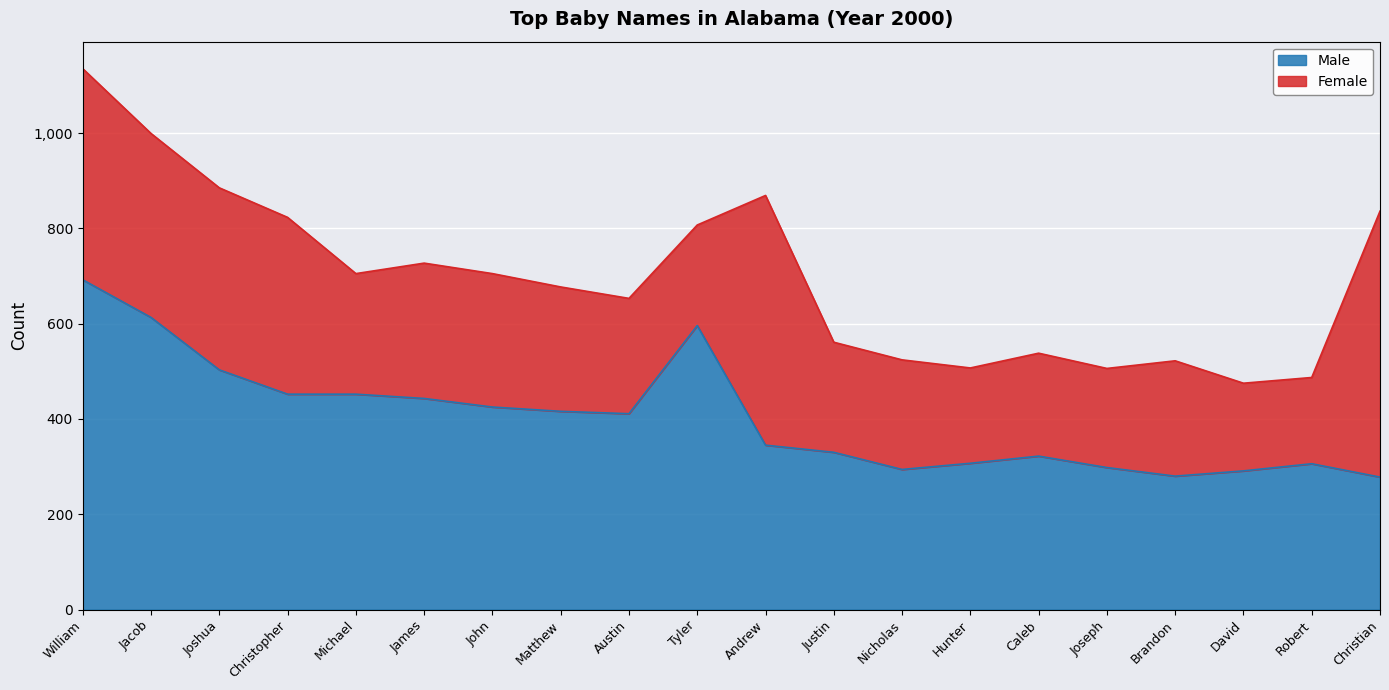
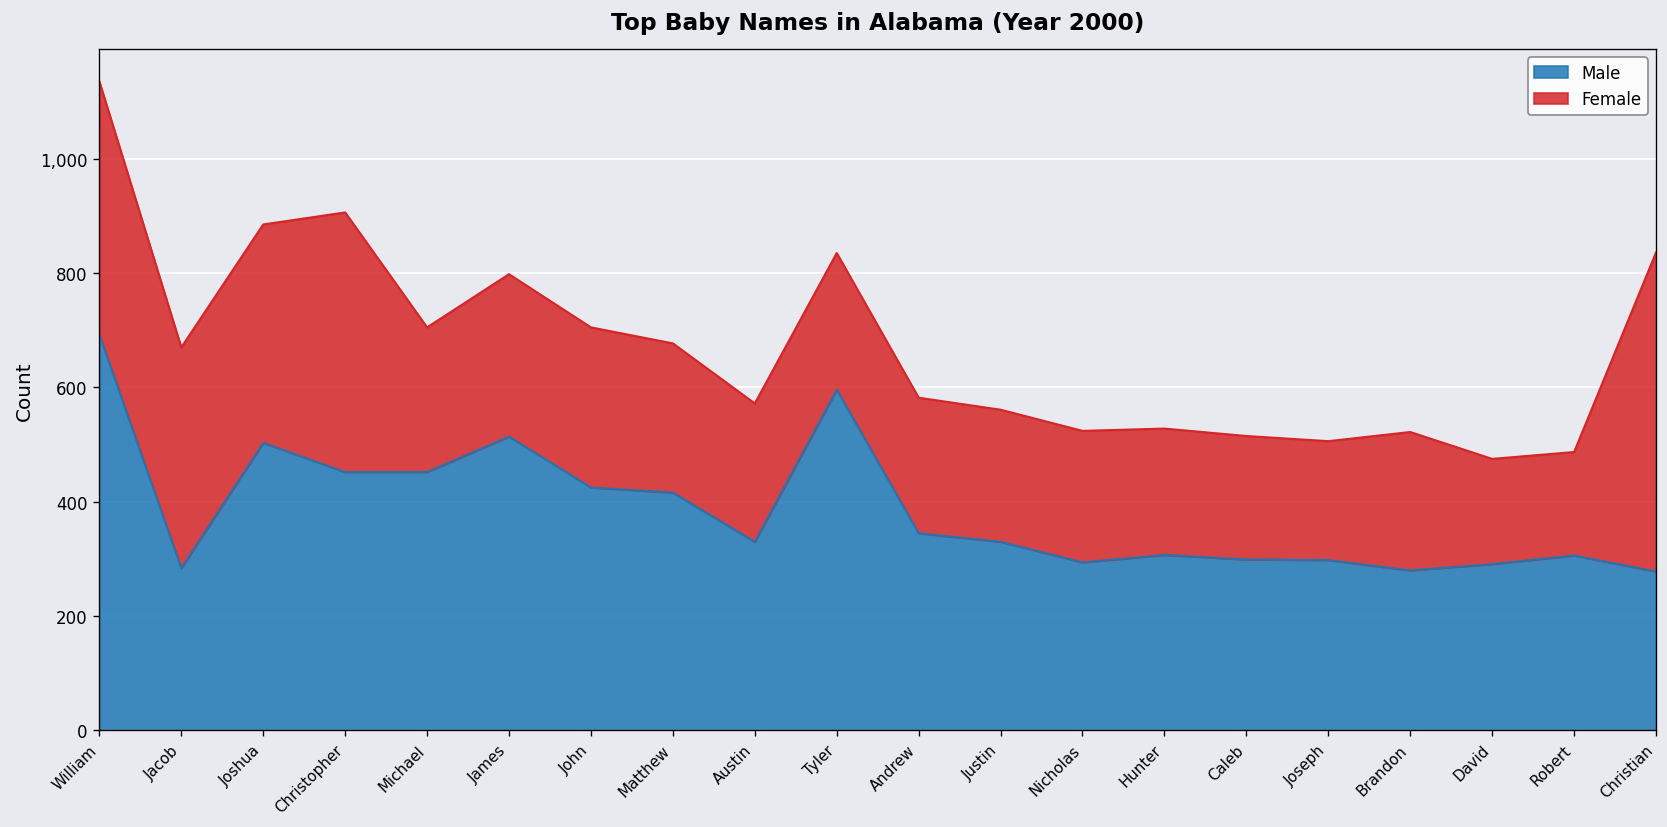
  {
    "Male": {
      "William": 690,
-     "Jacob": 610,
+     "Jacob": 280,
      "Joshua": 500,
      "Christopher": 450,
      "Michael": 450,
-     "James": 440,
+     "James": 510,
      "John": 430,
      "Matthew": 420,
-     "Austin": 410,
+     "Austin": 330,
      "Tyler": 600,
      "Andrew": 350,
      "Justin": 330,
      "Nicholas": 290,
      "Hunter": 310,
-     "Caleb": 320,
+     "Caleb": 300,
      "Joseph": 300,
      "Brandon": 280,
      "David": 290,
      "Robert": 310,
      "Christian": 280
    },
    "Female": {
      "William": 440,
      "Jacob": 390,
      "Joshua": 380,
-     "Christopher": 370,
+     "Christopher": 450,
      "Michael": 250,
      "James": 280,
      "John": 280,
      "Matthew": 260,
      "Austin": 240,
-     "Tyler": 210,
-     "Andrew": 520,
+     "Tyler": 240,
+     "Andrew": 240,
      "Justin": 230,
      "Nicholas": 230,
-     "Hunter": 200,
+     "Hunter": 220,
      "Caleb": 220,
      "Joseph": 210,
      "Brandon": 240,
      "David": 180,
      "Robert": 180,
      "Christian": 560
    }
  }
